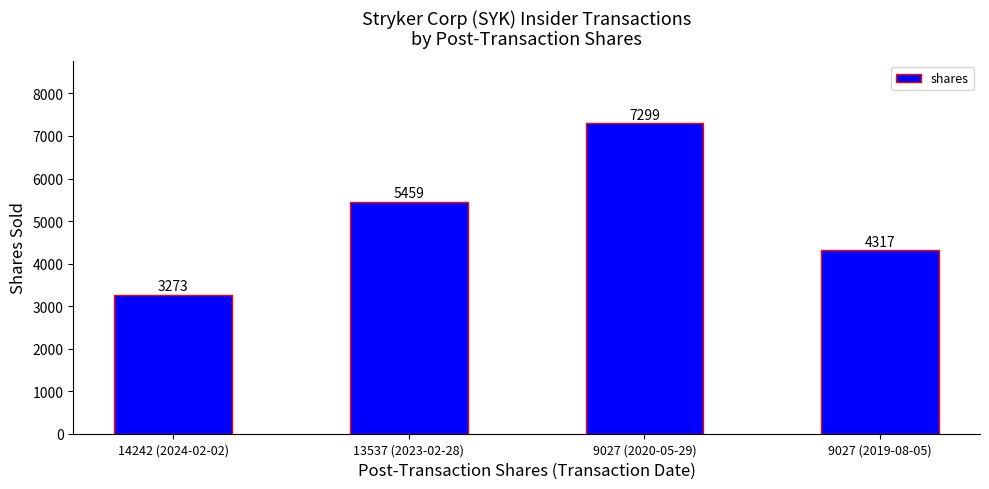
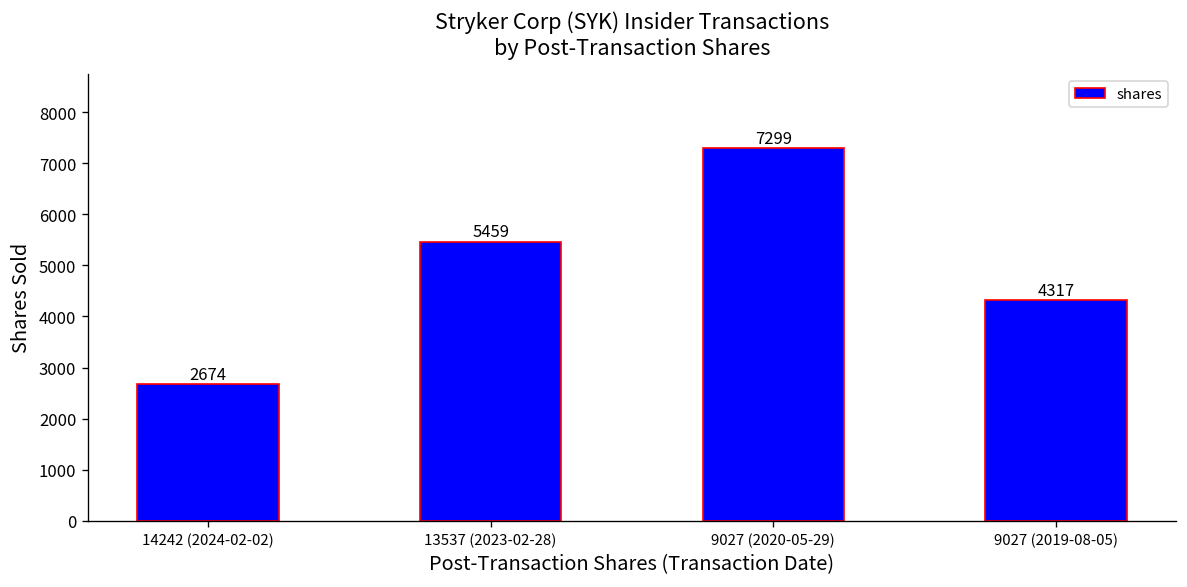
  {
-   "14242 (2024-02-02)": 3273,
+   "14242 (2024-02-02)": 2674,
    "13537 (2023-02-28)": 5459,
    "9027 (2020-05-29)": 7299,
    "9027 (2019-08-05)": 4317
  }
